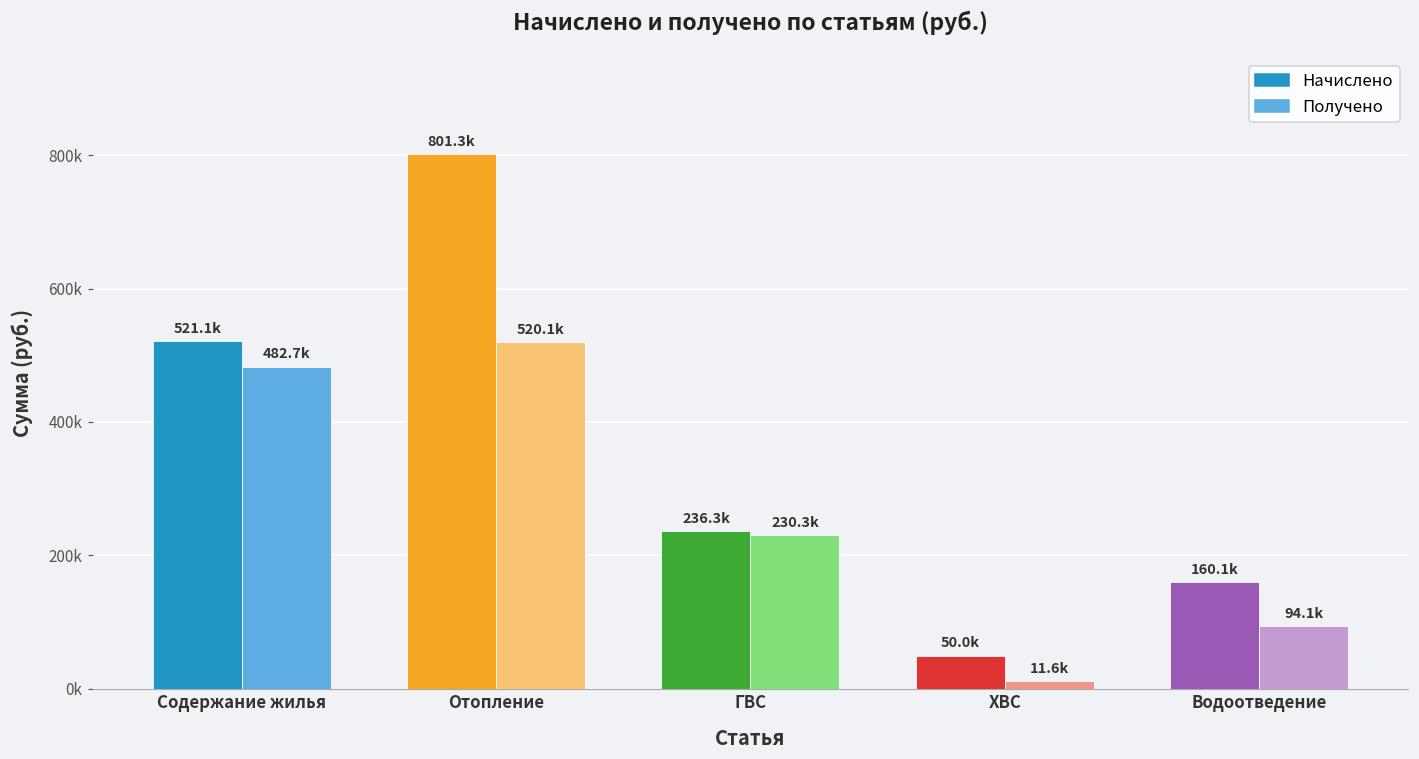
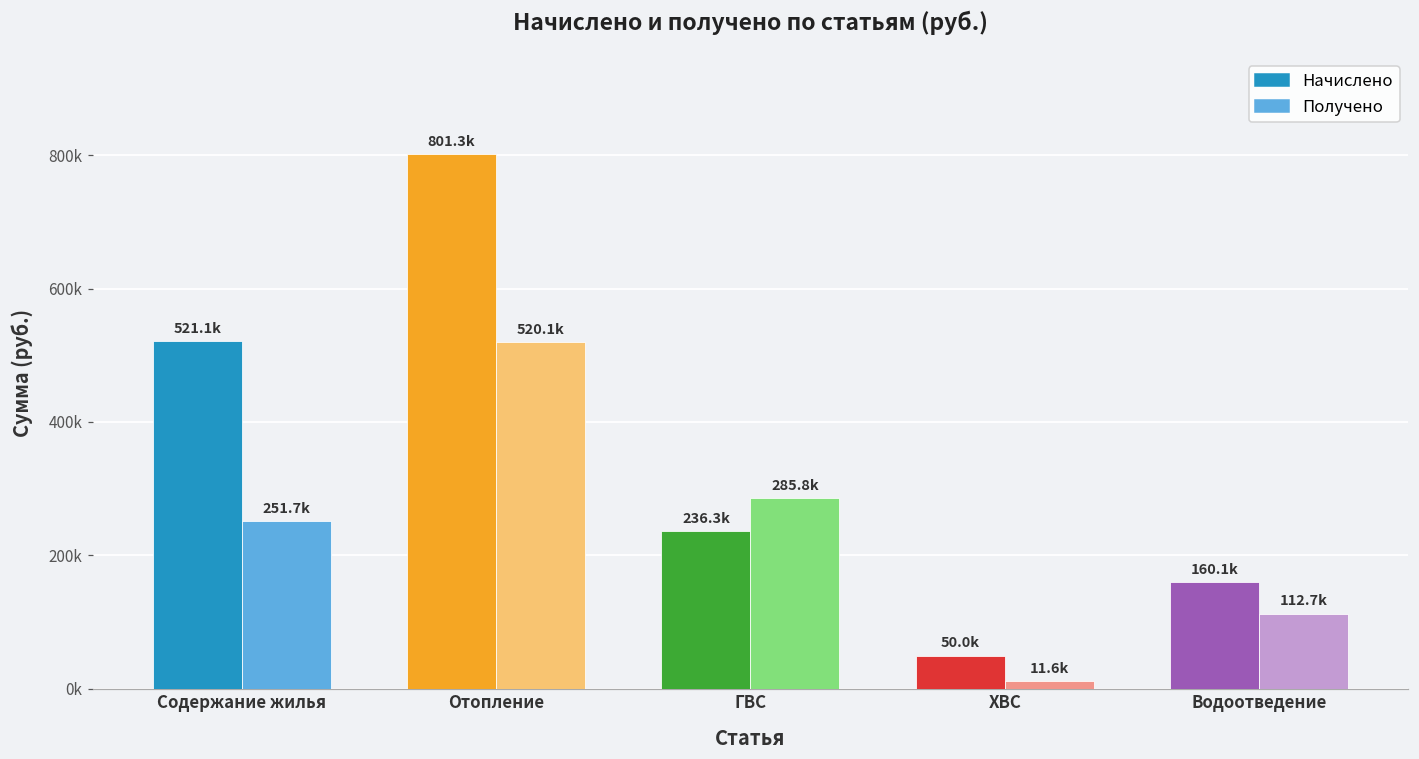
  {
    "Начислено": {
      "Содержание жилья": "521.1k",
      "Отопление": "801.3k",
      "ГВС": "236.3k",
      "ХВС": "50.0k",
      "Водоотведение": "160.1k"
    },
    "Получено": {
-     "Содержание жилья": "482.7k",
+     "Содержание жилья": "251.7k",
      "Отопление": "520.1k",
-     "ГВС": "230.3k",
+     "ГВС": "285.8k",
      "ХВС": "11.6k",
-     "Водоотведение": "94.1k"
+     "Водоотведение": "112.7k"
    }
  }
